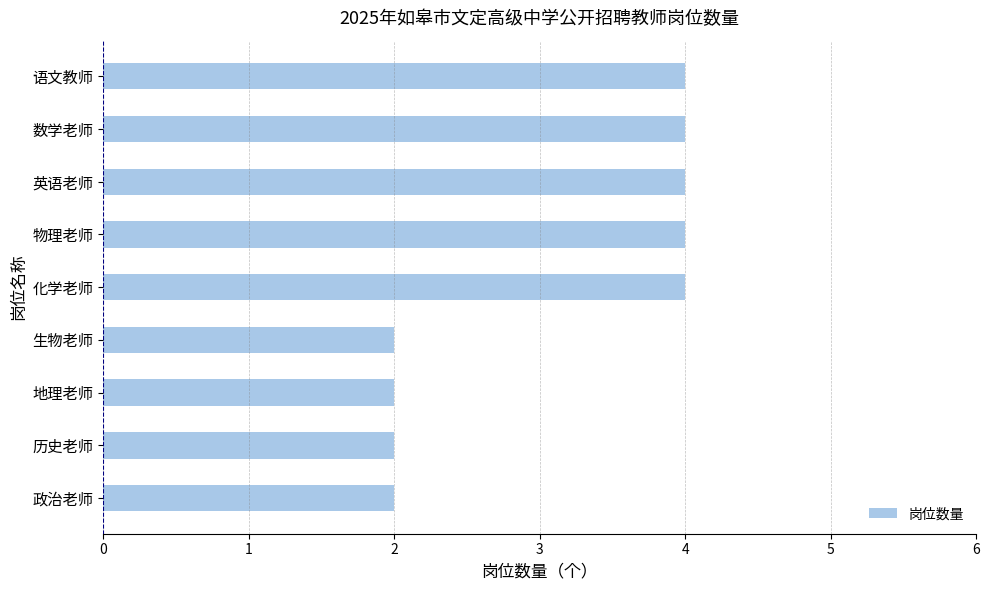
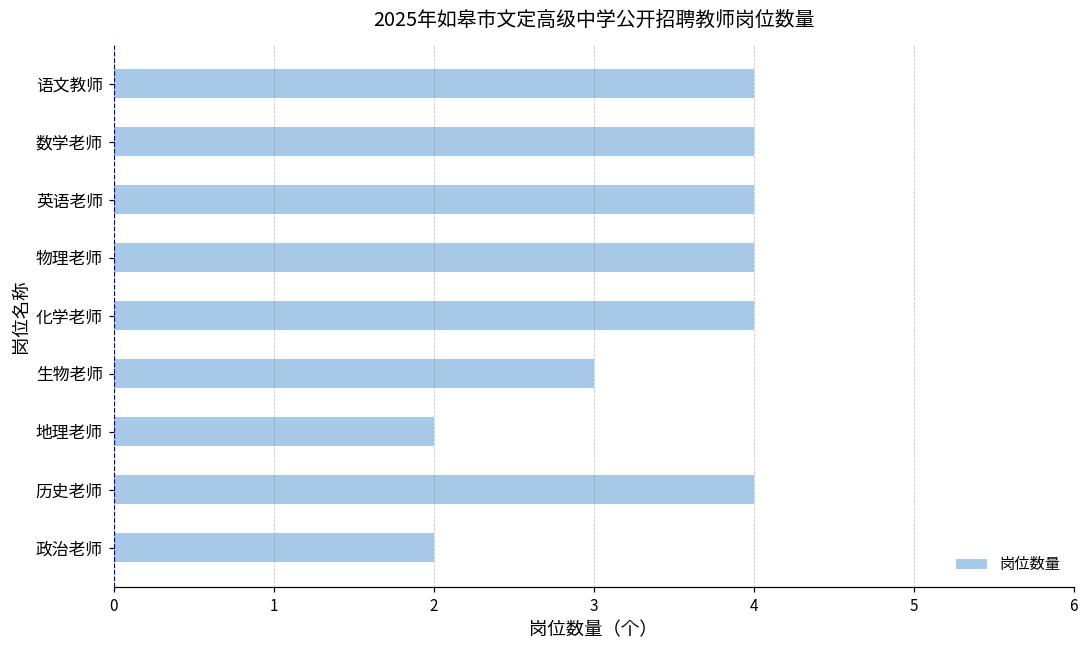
  {
    "语文教师": 4,
    "数学老师": 4,
    "英语老师": 4,
    "物理老师": 4,
    "化学老师": 4,
-   "生物老师": 2,
+   "生物老师": 3,
    "地理老师": 2,
-   "历史老师": 2,
+   "历史老师": 4,
    "政治老师": 2
  }
